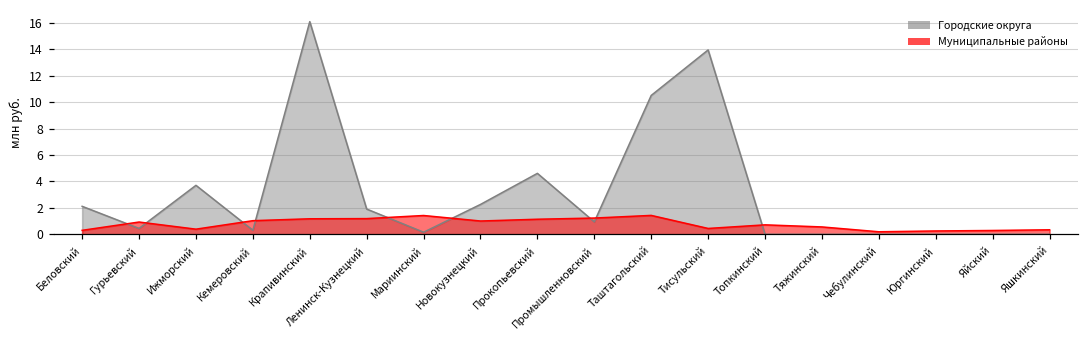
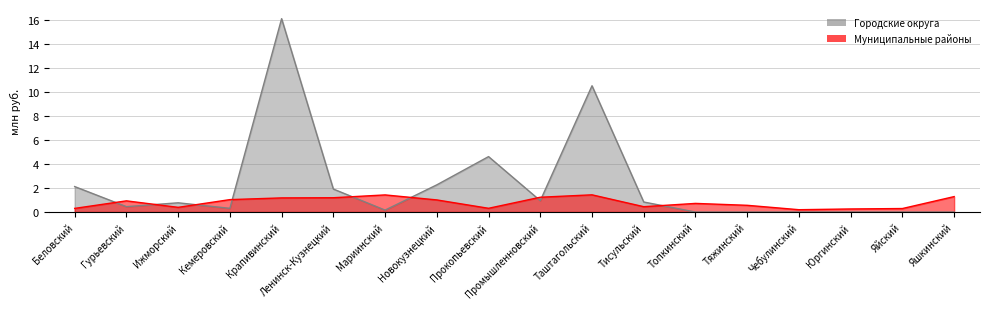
  {
    "Городские округа": {
      "Беловский": 2.1,
      "Гурьевский": 0.4,
-     "Ижморский": 3.7,
+     "Ижморский": 0.8,
      "Кемеровский": 0.3,
      "Крапивинский": 16.1,
      "Ленинск-Кузнецкий": 1.9,
      "Мариинский": 0.2,
      "Новокузнецкий": 2.3,
      "Прокопьевский": 4.6,
      "Промышленновский": 0.9,
      "Таштагольский": 10.5,
-     "Тисульский": 13.9,
+     "Тисульский": 0.8,
      "Топкинский": 0.0,
      "Тяжинский": 0.0,
      "Юргинский": 0.0,
      "Яйский": 0.0,
      "Яшкинский": 0.0
    },
    "Муниципальные районы": {
      "Беловский": 0.3,
      "Гурьевский": 0.9,
      "Ижморский": 0.4,
      "Кемеровский": 1.0,
      "Крапивинский": 1.2,
      "Ленинск-Кузнецкий": 1.2,
      "Мариинский": 1.4,
      "Новокузнецкий": 1.0,
-     "Прокопьевский": 1.1,
+     "Прокопьевский": 0.3,
      "Промышленновский": 1.2,
      "Таштагольский": 1.4,
      "Тисульский": 0.4,
      "Топкинский": 0.7,
      "Тяжинский": 0.6,
      "Юргинский": 0.3,
      "Яйский": 0.3,
-     "Яшкинский": 0.3
+     "Яшкинский": 1.3
    }
  }
